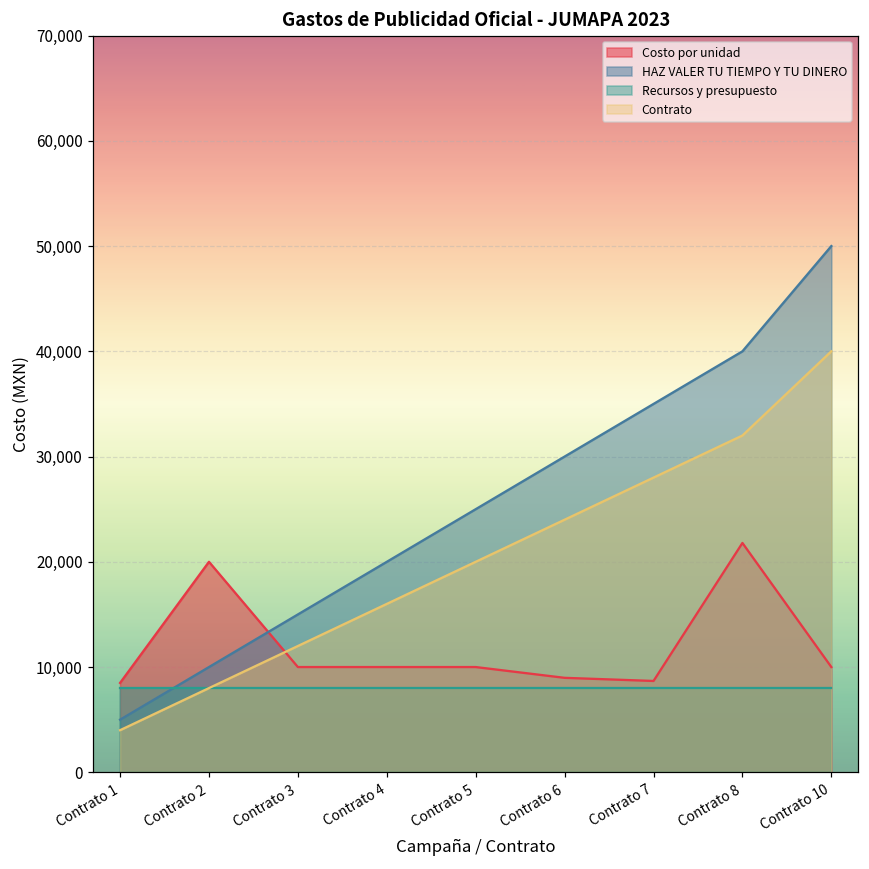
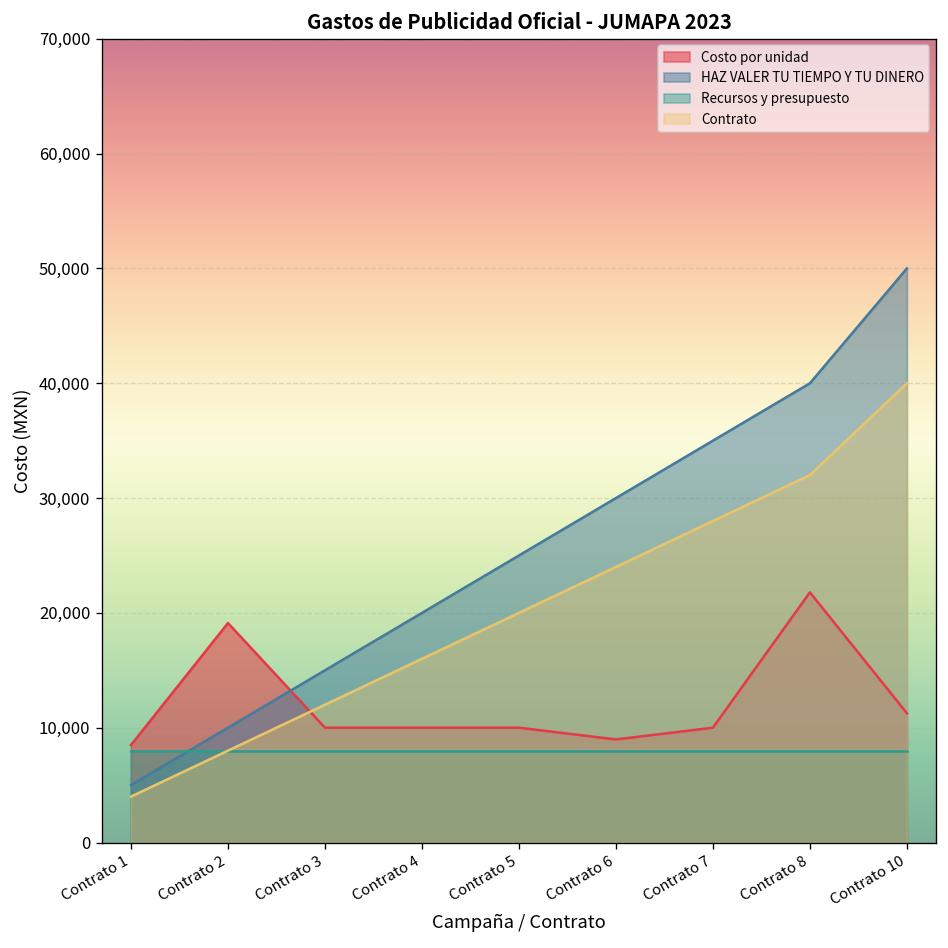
  {
    "Costo por unidad": {
      "Contrato 1": "8,000",
-     "Contrato 2": "20,000",
+     "Contrato 2": "19,000",
      "Contrato 3": "10,000",
      "Contrato 4": "10,000",
      "Contrato 5": "10,000",
      "Contrato 6": "9,000",
-     "Contrato 7": "9,000",
+     "Contrato 7": "10,000",
      "Contrato 8": "22,000",
-     "Contrato 10": "10,000"
+     "Contrato 10": "11,000"
    },
    "Contrato": {
      "Contrato 1": "4,000",
      "Contrato 3": "12,000",
      "Contrato 4": "16,000",
      "Contrato 5": "20,000",
      "Contrato 6": "24,000",
      "Contrato 7": "28,000",
      "Contrato 8": "32,000",
      "Contrato 10": "40,000"
    }
  }
